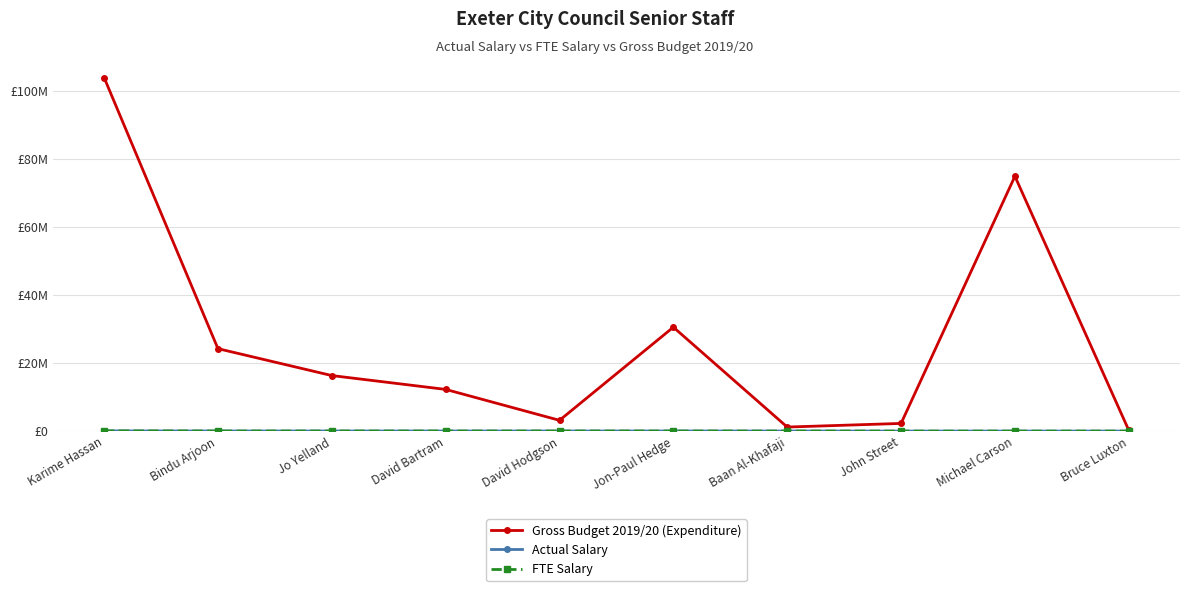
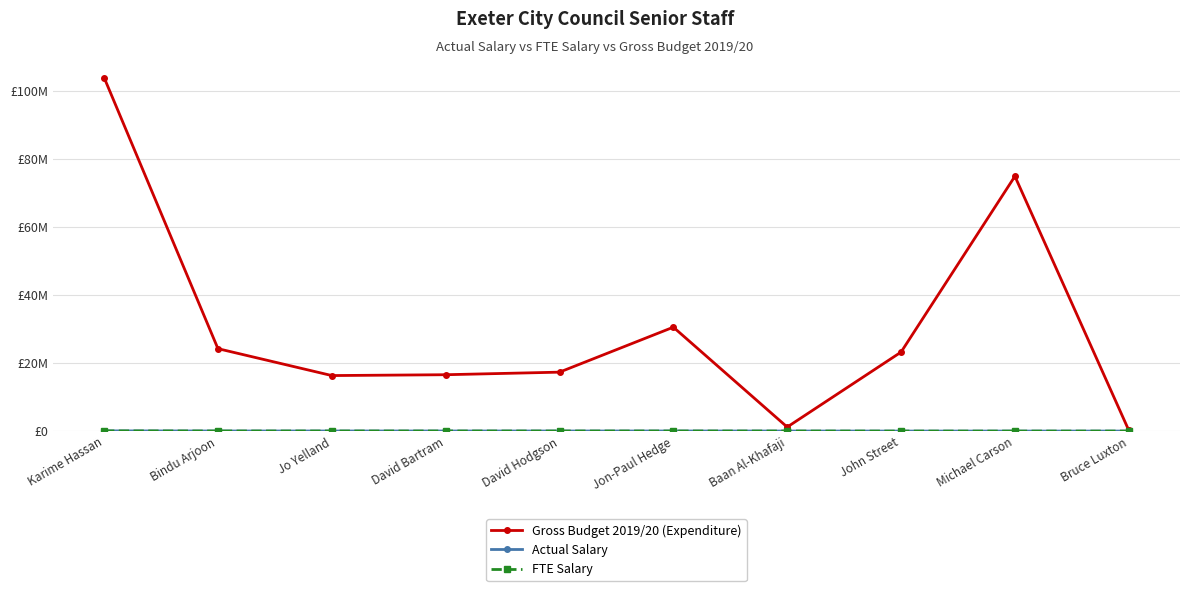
  {
    "Gross Budget 2019/20 (Expenditure)": {
      "Karime Hassan": "£104000000",
      "Bindu Arjoon": "£24000000",
      "Jo Yelland": "£16000000",
-     "David Bartram": "£12000000",
-     "David Hodgson": "£3000000",
+     "David Bartram": "£17000000",
+     "David Hodgson": "£17000000",
      "Jon-Paul Hedge": "£31000000",
      "Baan Al-Khafaji": "£1000000",
-     "John Street": "£2000000",
+     "John Street": "£23000000",
      "Michael Carson": "£75000000"
    },
    "FTE Salary": {
      "Karime Hassan": "£0",
      "Bindu Arjoon": "£0",
      "Jo Yelland": "£0",
      "David Bartram": "£0",
      "David Hodgson": "£0",
      "Jon-Paul Hedge": "£0",
      "Baan Al-Khafaji": "£0",
      "John Street": "£0",
      "Michael Carson": "£0"
    }
  }
